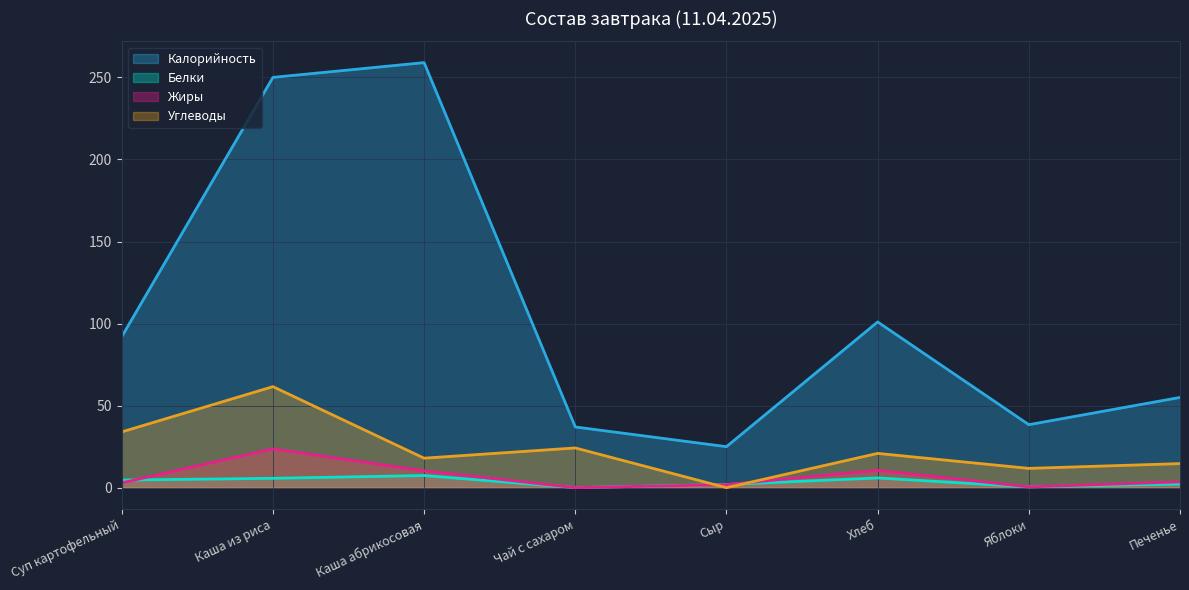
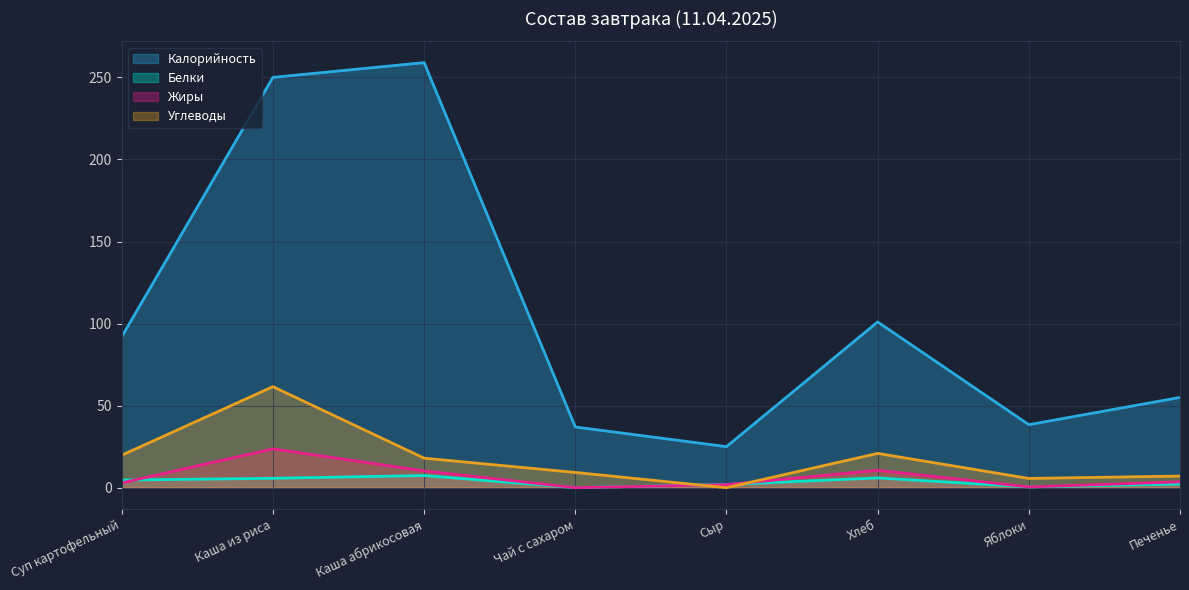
  {
    "Жиры": {
      "Суп картофельный": 3,
      "Каша из риса": 24,
      "Каша абрикосовая": 10,
      "Хлеб": 11
    },
    "Углеводы": {
-     "Суп картофельный": 34,
+     "Суп картофельный": 20,
      "Каша из риса": 62,
      "Каша абрикосовая": 18,
-     "Чай с сахаром": 24,
+     "Чай с сахаром": 9,
      "Сыр": 0,
      "Хлеб": 21,
-     "Яблоки": 12,
-     "Печенье": 15
+     "Яблоки": 6,
+     "Печенье": 7
    }
  }
